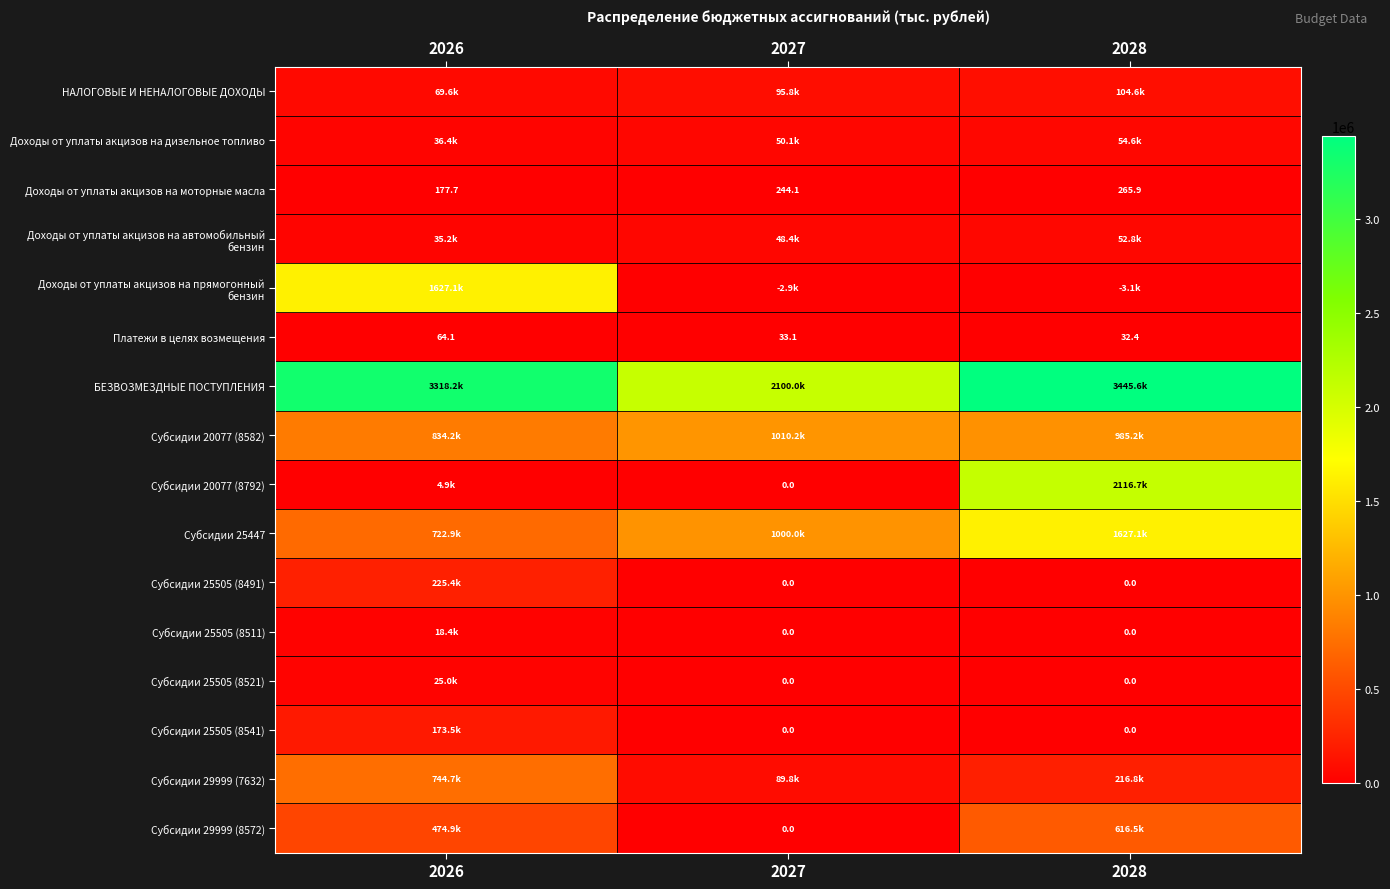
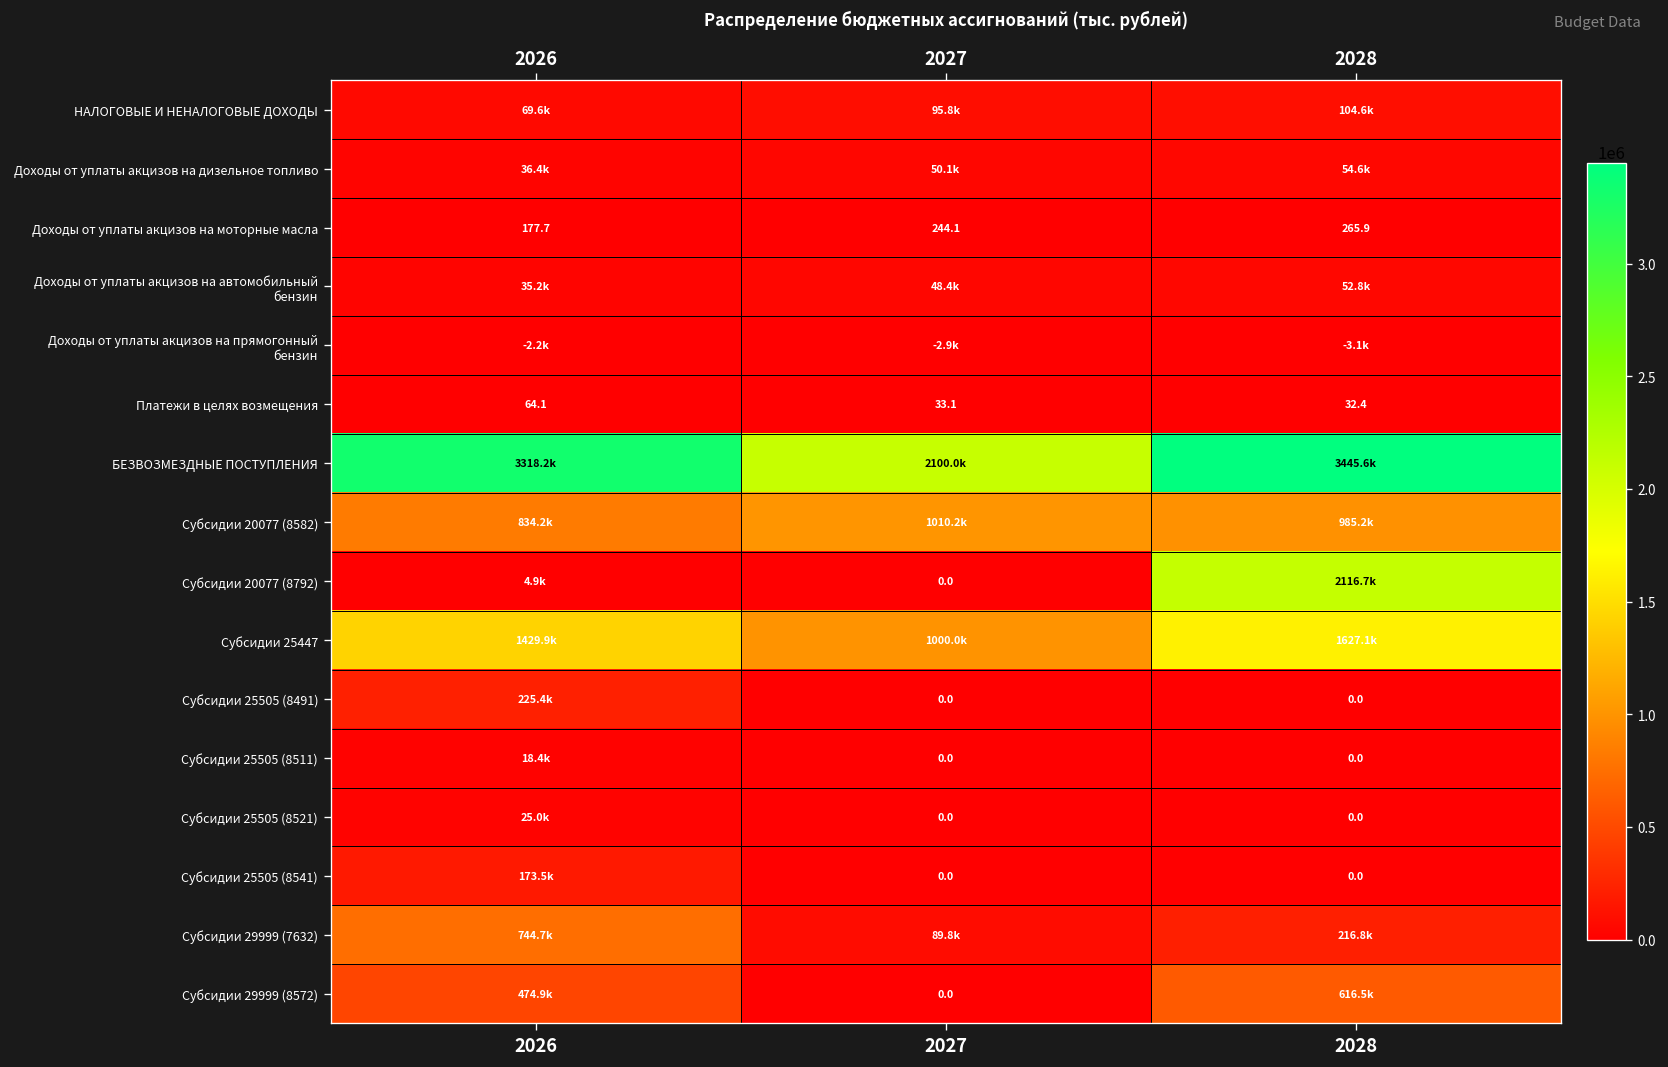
  {
    "НАЛОГОВЫЕ И НЕНАЛОГОВЫЕ ДОХОДЫ": {
      "2026": "69.6k",
      "2027": "95.8k",
      "2028": "104.6k"
    },
    "Доходы от уплаты акцизов на дизельное топливо": {
      "2026": "36.4k",
      "2027": "50.1k",
      "2028": "54.6k"
    },
    "Доходы от уплаты акцизов на моторные масла": {
      "2026": "177.7",
      "2027": "244.1",
      "2028": "265.9"
    },
    "Доходы от уплаты акцизов на автомобильный бензин": {
      "2026": "35.2k",
      "2027": "48.4k",
      "2028": "52.8k"
    },
    "Доходы от уплаты акцизов на прямогонный бензин": {
-     "2026": "1627.1k",
+     "2026": "-2.2k",
      "2027": "-2.9k",
      "2028": "-3.1k"
    },
    "Платежи в целях возмещения": {
      "2026": "64.1",
      "2027": "33.1",
      "2028": "32.4"
    },
    "БЕЗВОЗМЕЗДНЫЕ ПОСТУПЛЕНИЯ": {
      "2026": "3318.2k",
      "2027": "2100.0k",
      "2028": "3445.6k"
    },
    "Субсидии 20077 (8582)": {
      "2026": "834.2k",
      "2027": "1010.2k",
      "2028": "985.2k"
    },
    "Субсидии 20077 (8792)": {
      "2026": "4.9k",
      "2027": "0.0",
      "2028": "2116.7k"
    },
    "Субсидии 25447": {
-     "2026": "722.9k",
+     "2026": "1429.9k",
      "2027": "1000.0k",
      "2028": "1627.1k"
    },
    "Субсидии 25505 (8491)": {
      "2026": "225.4k",
      "2027": "0.0",
      "2028": "0.0"
    },
    "Субсидии 25505 (8511)": {
      "2026": "18.4k",
      "2027": "0.0",
      "2028": "0.0"
    },
    "Субсидии 25505 (8521)": {
      "2026": "25.0k",
      "2027": "0.0",
      "2028": "0.0"
    },
    "Субсидии 25505 (8541)": {
      "2026": "173.5k",
      "2027": "0.0",
      "2028": "0.0"
    },
    "Субсидии 29999 (7632)": {
      "2026": "744.7k",
      "2027": "89.8k",
      "2028": "216.8k"
    },
    "Субсидии 29999 (8572)": {
      "2026": "474.9k",
      "2027": "0.0",
      "2028": "616.5k"
    }
  }
